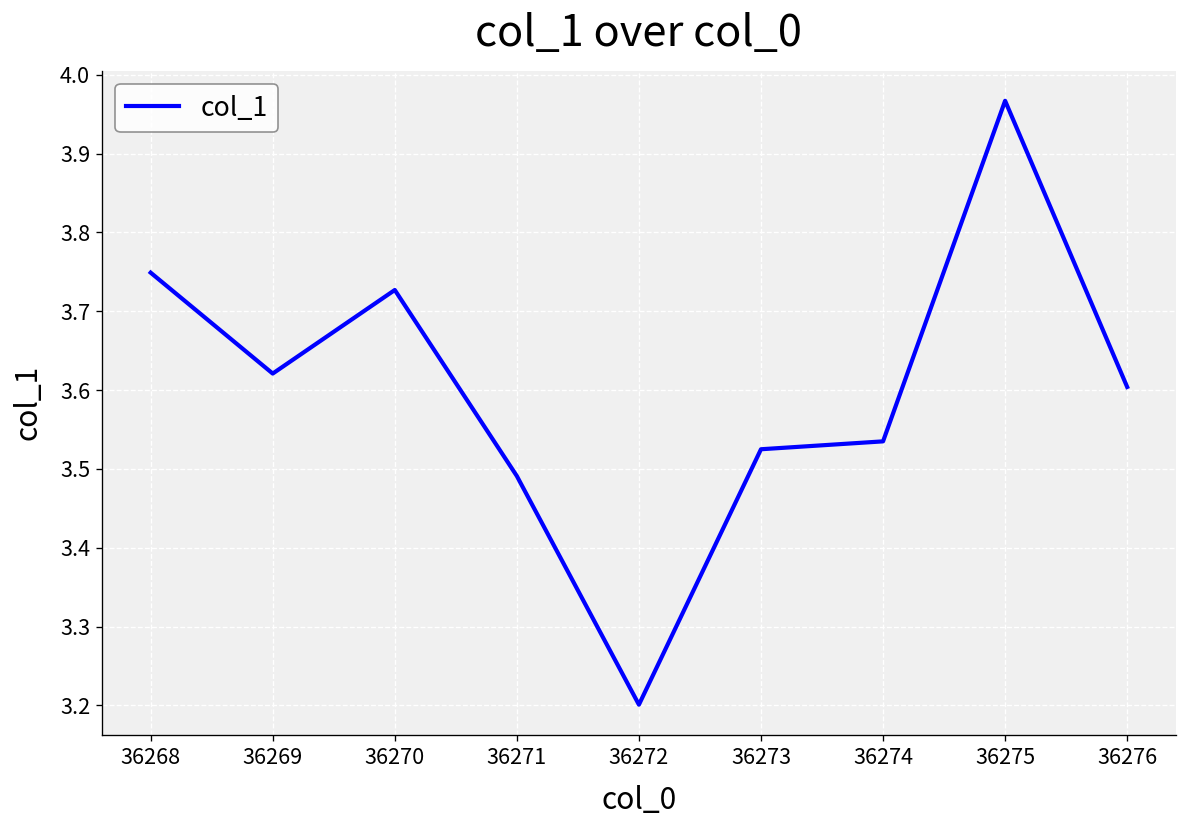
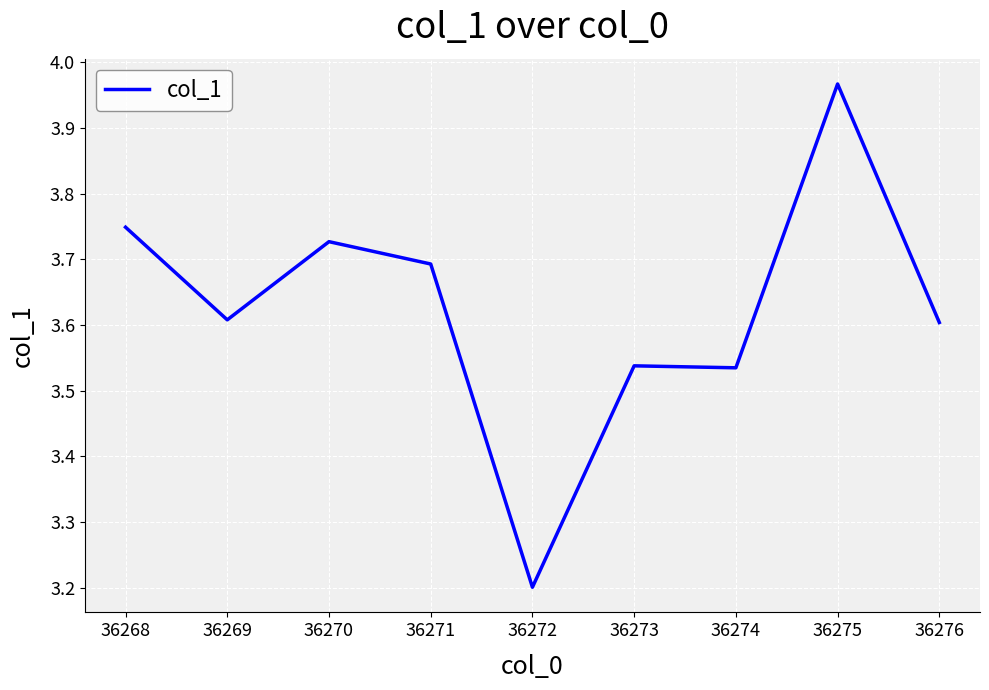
  {
    "36268": 3.75,
-   "36269": 3.62,
+   "36269": 3.61,
    "36270": 3.73,
-   "36271": 3.49,
+   "36271": 3.69,
    "36272": 3.20,
-   "36273": 3.53,
+   "36273": 3.54,
    "36274": 3.54,
    "36275": 3.97,
    "36276": 3.60
  }
